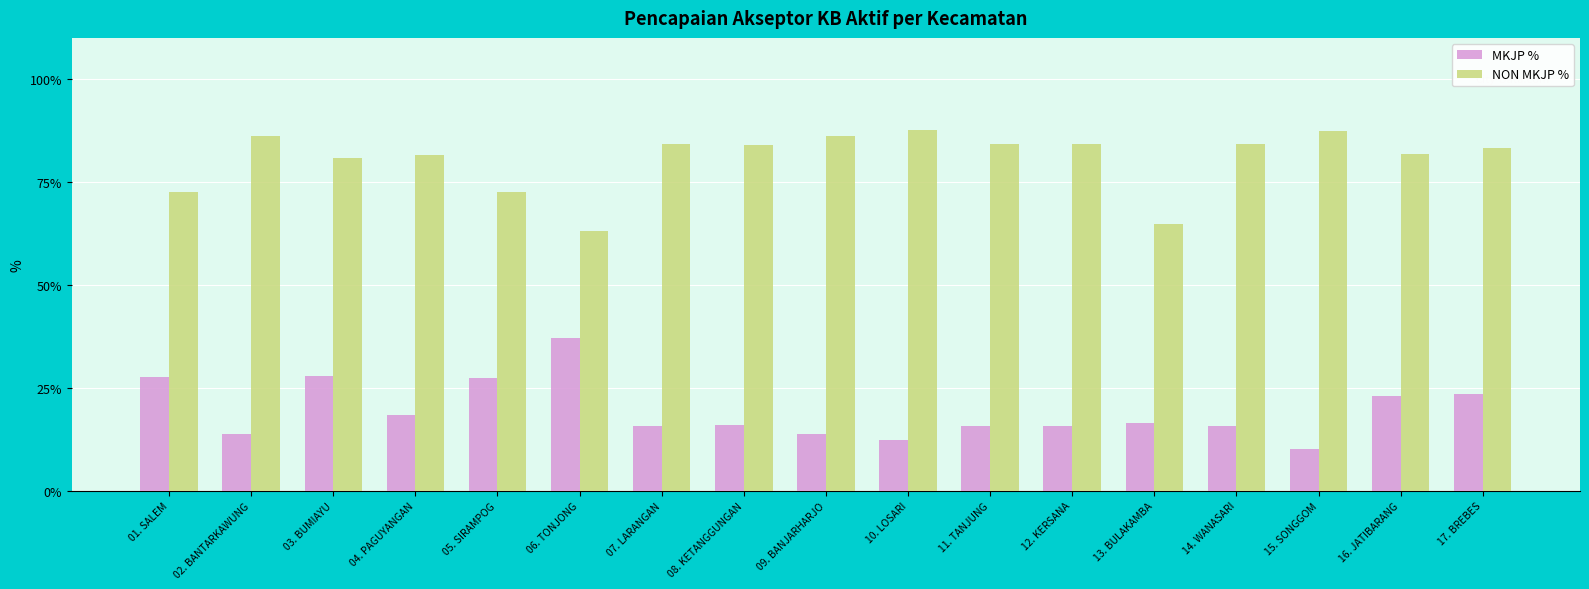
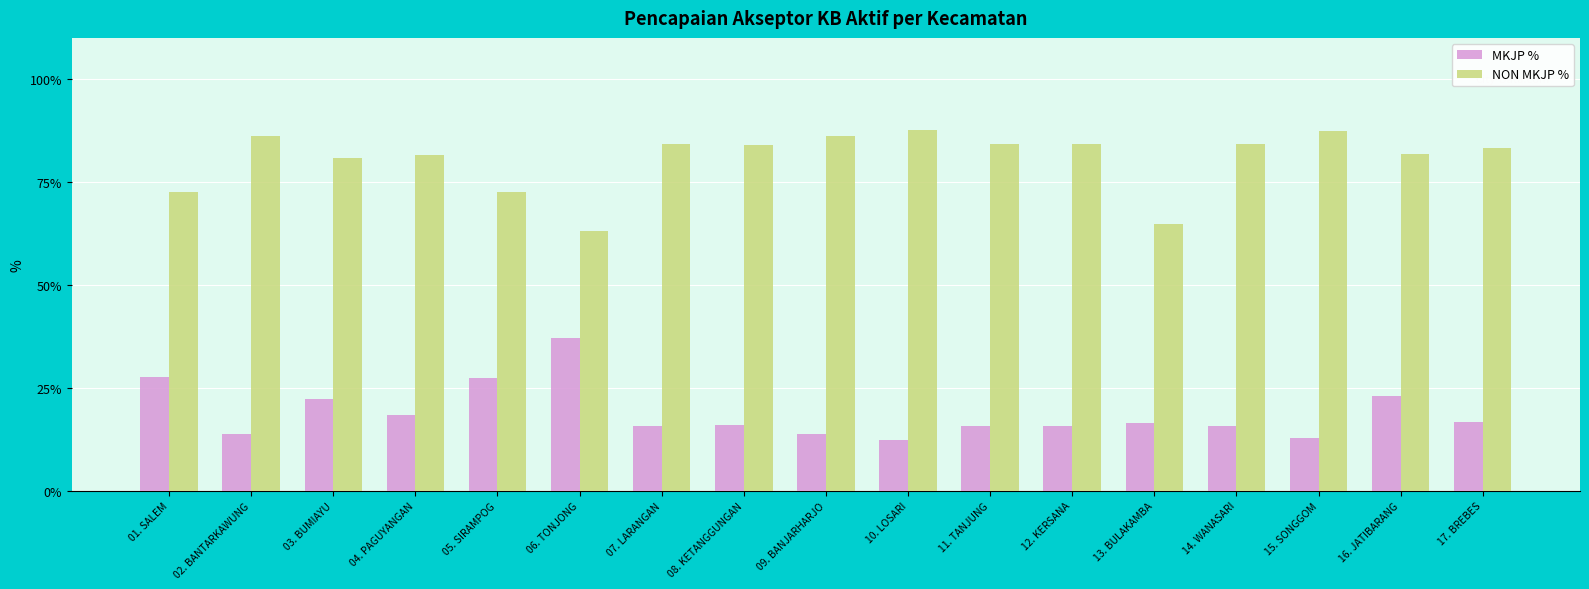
  {
    "MKJP %": {
      "01. SALEM": "27%",
      "02. BANTARKAWUNG": "14%",
-     "03. BUMIAYU": "28%",
+     "03. BUMIAYU": "22%",
      "04. PAGUYANGAN": "18%",
      "05. SIRAMPOG": "27%",
      "06. TONJONG": "37%",
      "07. LARANGAN": "16%",
      "08. KETANGGUNGAN": "16%",
      "09. BANJARHARJO": "14%",
      "10. LOSARI": "12%",
      "11. TANJUNG": "16%",
      "12. KERSANA": "16%",
      "13. BULAKAMBA": "16%",
      "14. WANASARI": "16%",
-     "15. SONGGOM": "10%",
+     "15. SONGGOM": "13%",
      "16. JATIBARANG": "23%",
-     "17. BREBES": "23%"
+     "17. BREBES": "17%"
    },
    "NON MKJP %": {
      "01. SALEM": "73%",
      "02. BANTARKAWUNG": "86%",
      "03. BUMIAYU": "81%",
      "04. PAGUYANGAN": "82%",
      "05. SIRAMPOG": "73%",
      "06. TONJONG": "63%",
      "07. LARANGAN": "84%",
      "08. KETANGGUNGAN": "84%",
      "09. BANJARHARJO": "86%",
      "10. LOSARI": "88%",
      "11. TANJUNG": "84%",
      "12. KERSANA": "84%",
      "13. BULAKAMBA": "65%",
      "14. WANASARI": "84%",
      "15. SONGGOM": "87%",
      "16. JATIBARANG": "82%",
      "17. BREBES": "83%"
    }
  }
